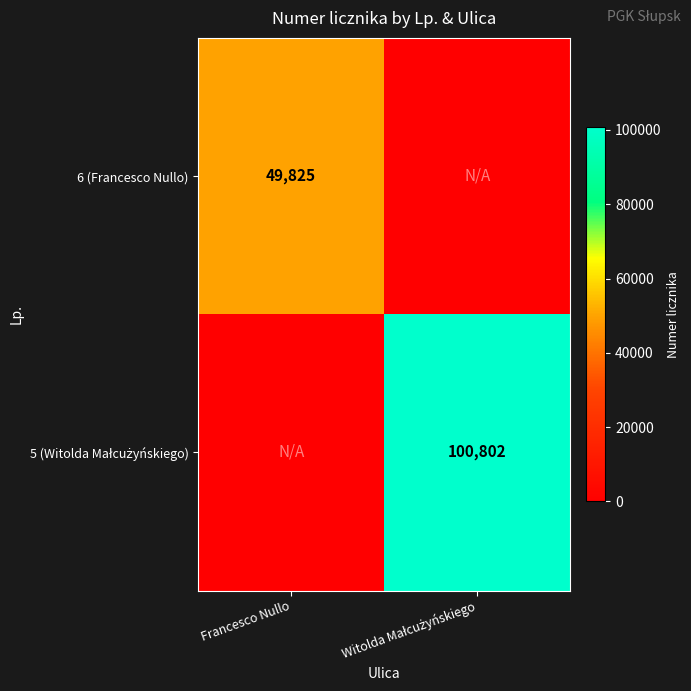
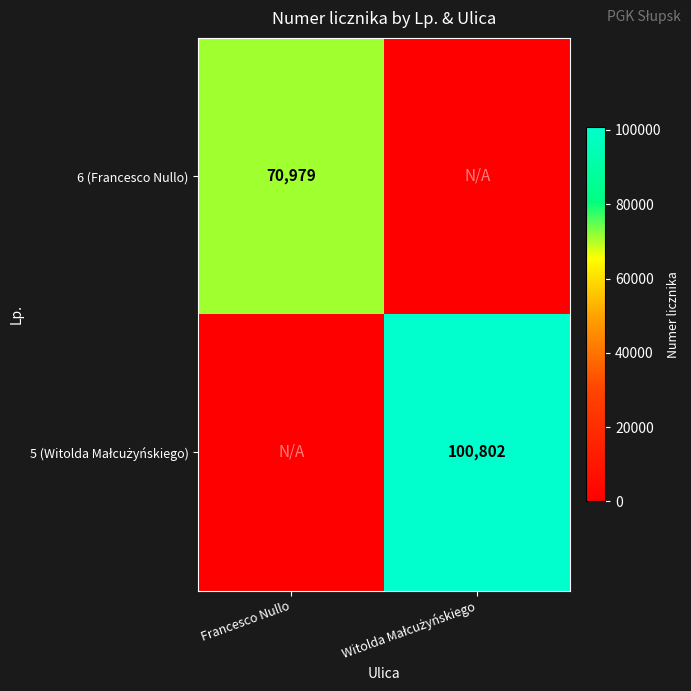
  {
    "6 (Francesco Nullo)": {
-     "Francesco Nullo": "49,825"
+     "Francesco Nullo": "70,979"
    },
    "5 (Witolda Małcużyńskiego)": {
      "Witolda Małcużyńskiego": "100,802"
    }
  }
